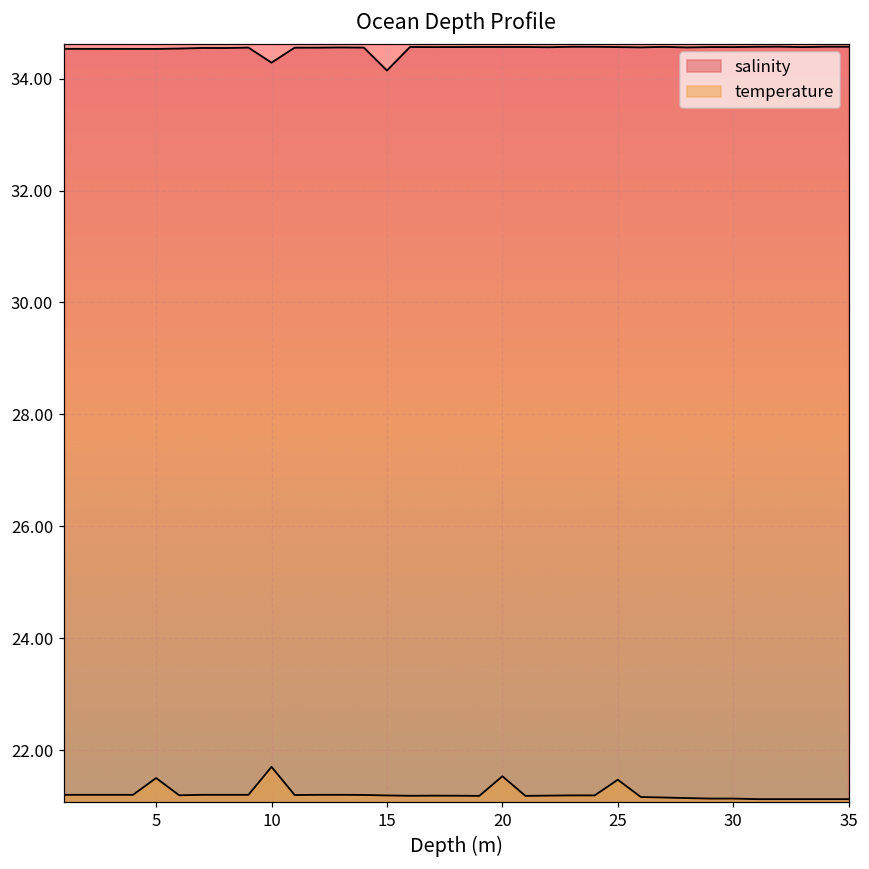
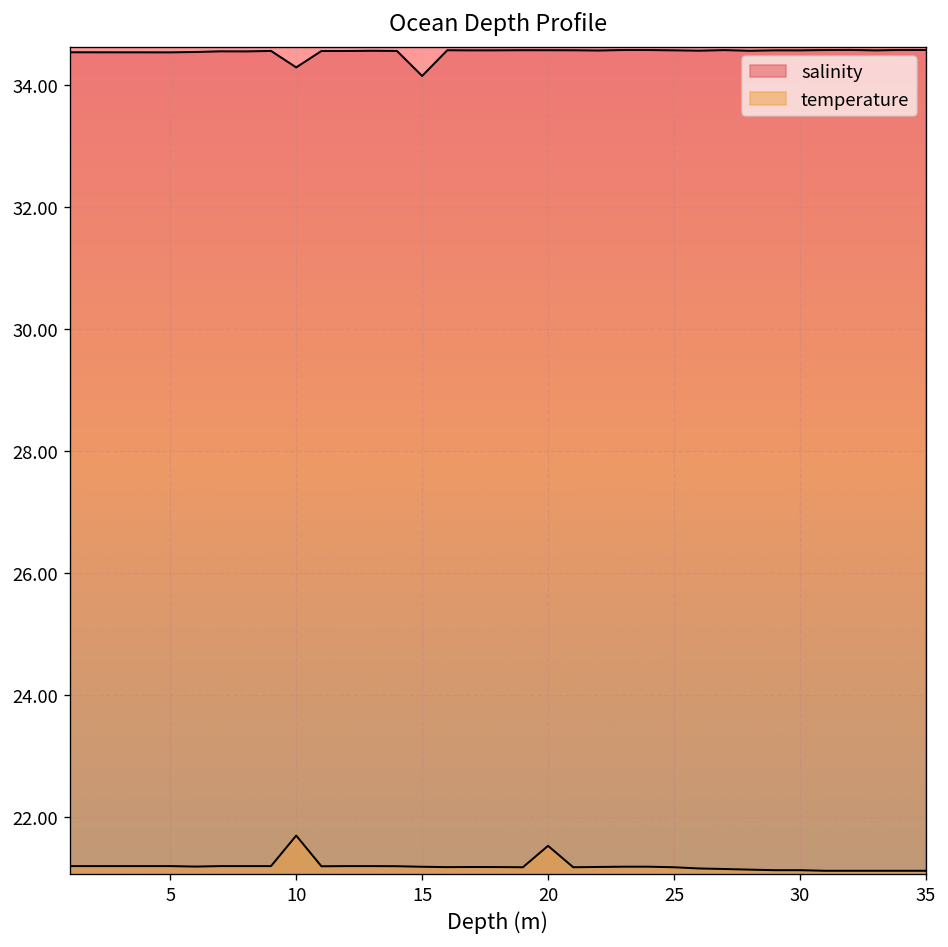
  {
    "salinity": {
      "5": 34.5,
      "10": 34.3,
      "15": 34.1,
      "20": 34.6,
      "25": 34.6,
      "30": 34.6,
      "35": 34.6
    },
    "temperature": {
-     "5": 21.5,
+     "5": 21.2,
      "10": 21.7,
      "15": 21.2,
      "20": 21.5,
-     "25": 21.5,
+     "25": 21.2,
      "30": 21.1,
      "35": 21.1
    }
  }
